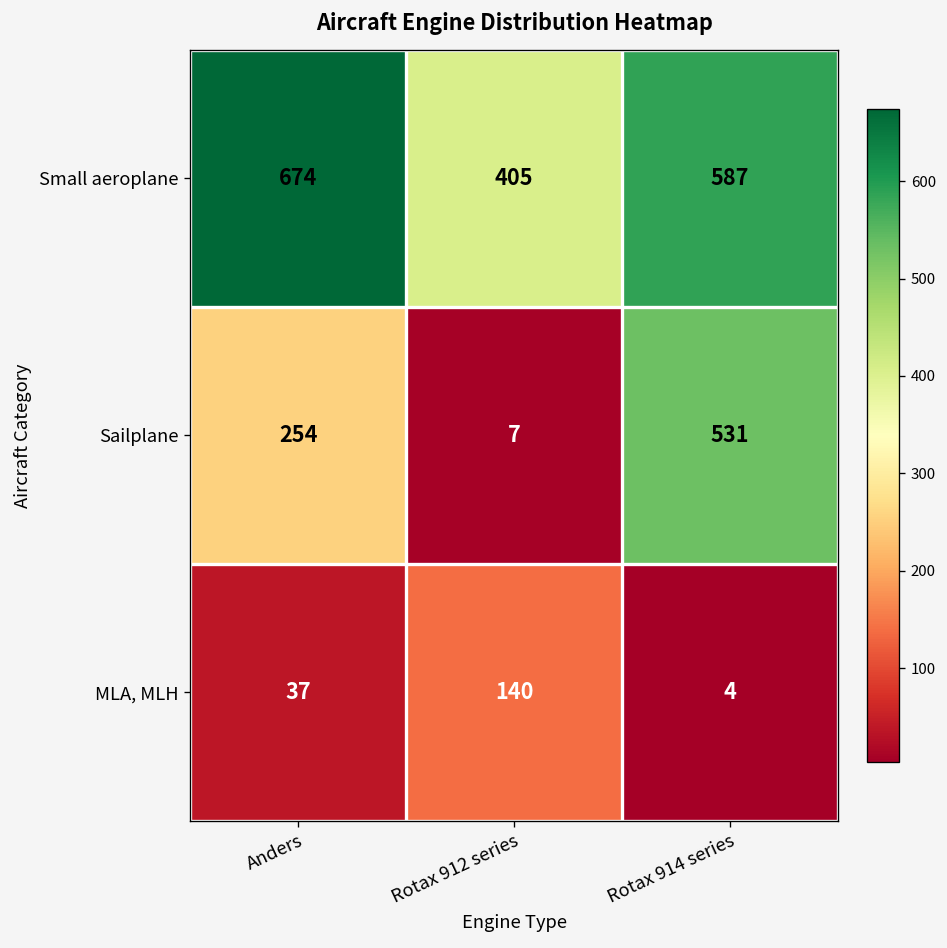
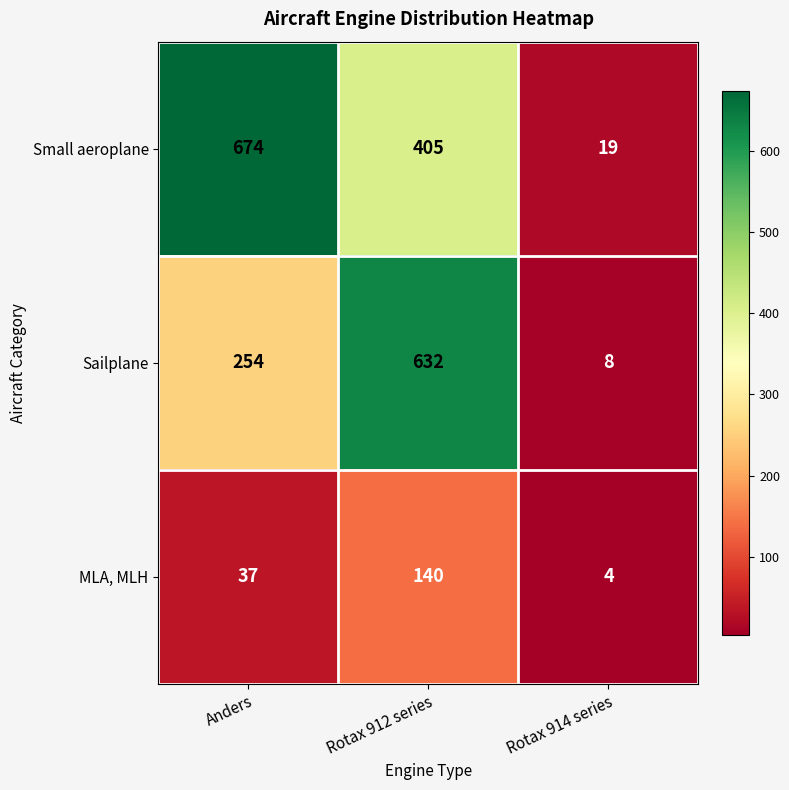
  {
    "Small aeroplane": {
      "Anders": 674,
      "Rotax 912 series": 405,
-     "Rotax 914 series": 587
+     "Rotax 914 series": 19
    },
    "Sailplane": {
      "Anders": 254,
-     "Rotax 912 series": 7,
-     "Rotax 914 series": 531
+     "Rotax 912 series": 632,
+     "Rotax 914 series": 8
    },
    "MLA, MLH": {
      "Anders": 37,
      "Rotax 912 series": 140,
      "Rotax 914 series": 4
    }
  }
